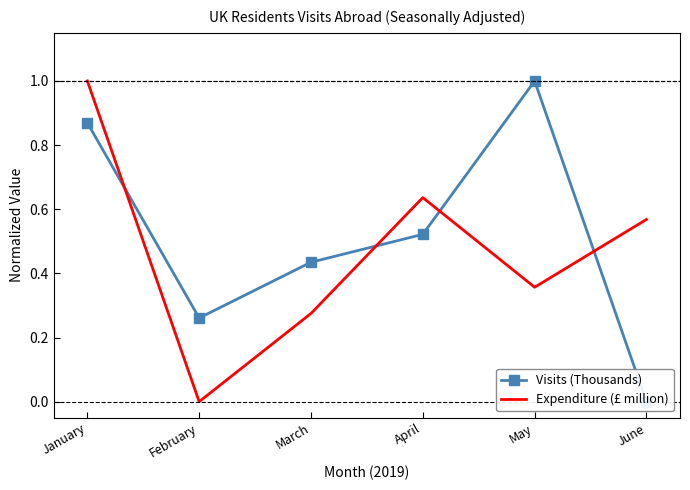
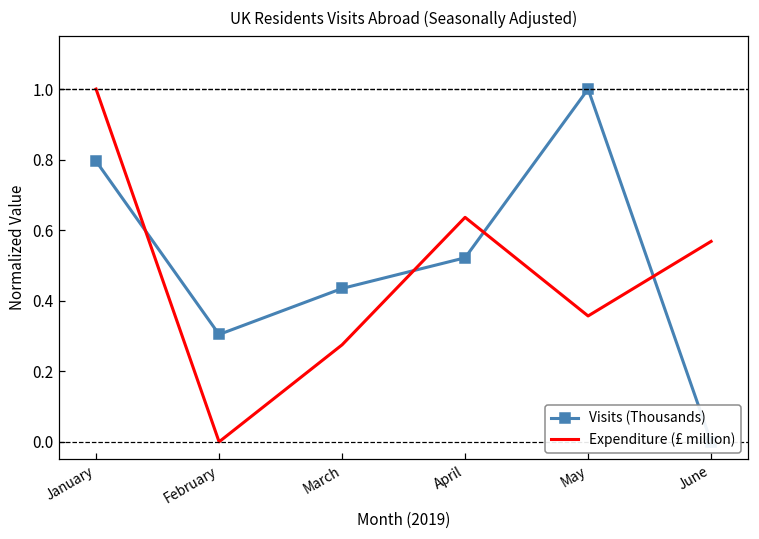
  {
    "Visits (Thousands)": {
-     "January": 0.87,
-     "February": 0.26,
+     "January": 0.80,
+     "February": 0.30,
      "March": 0.43,
      "April": 0.52,
      "May": 1.00
    },
    "Expenditure (£ million)": {
      "January": 1.00,
      "February": 0.00,
      "March": 0.28,
      "April": 0.64,
      "May": 0.36,
      "June": 0.57
    }
  }
